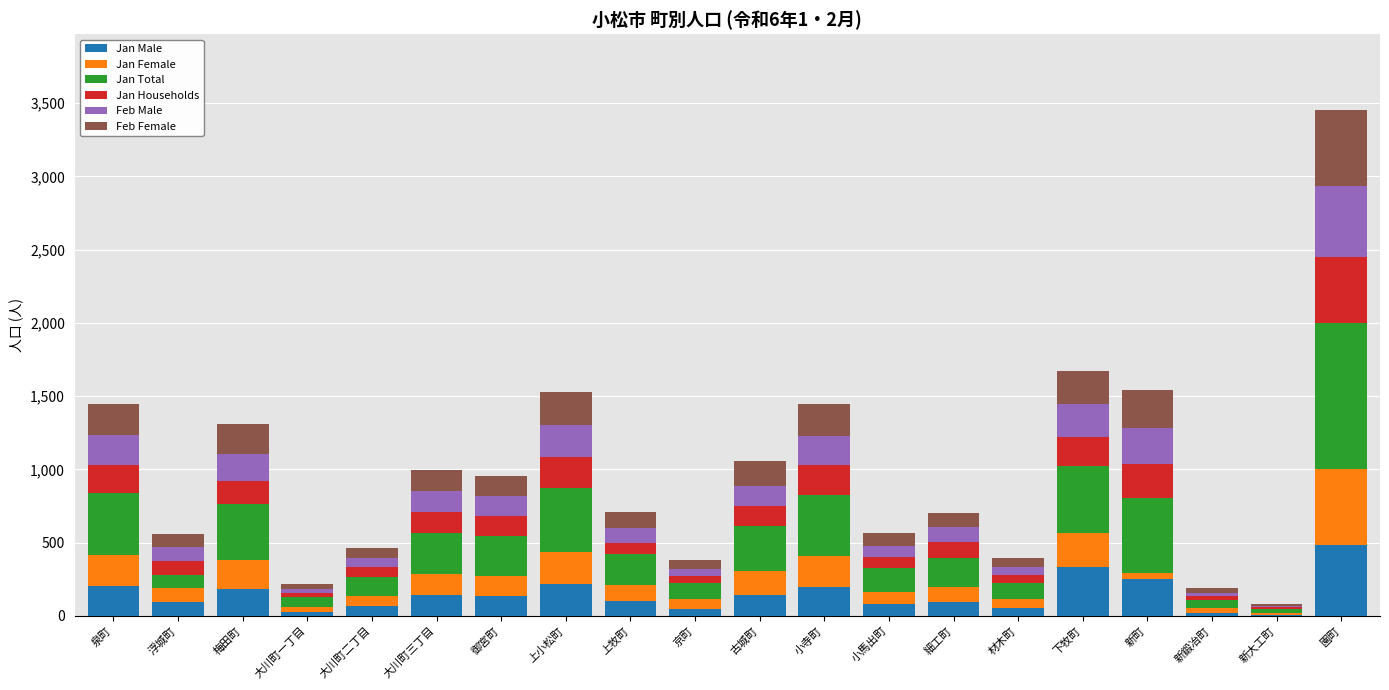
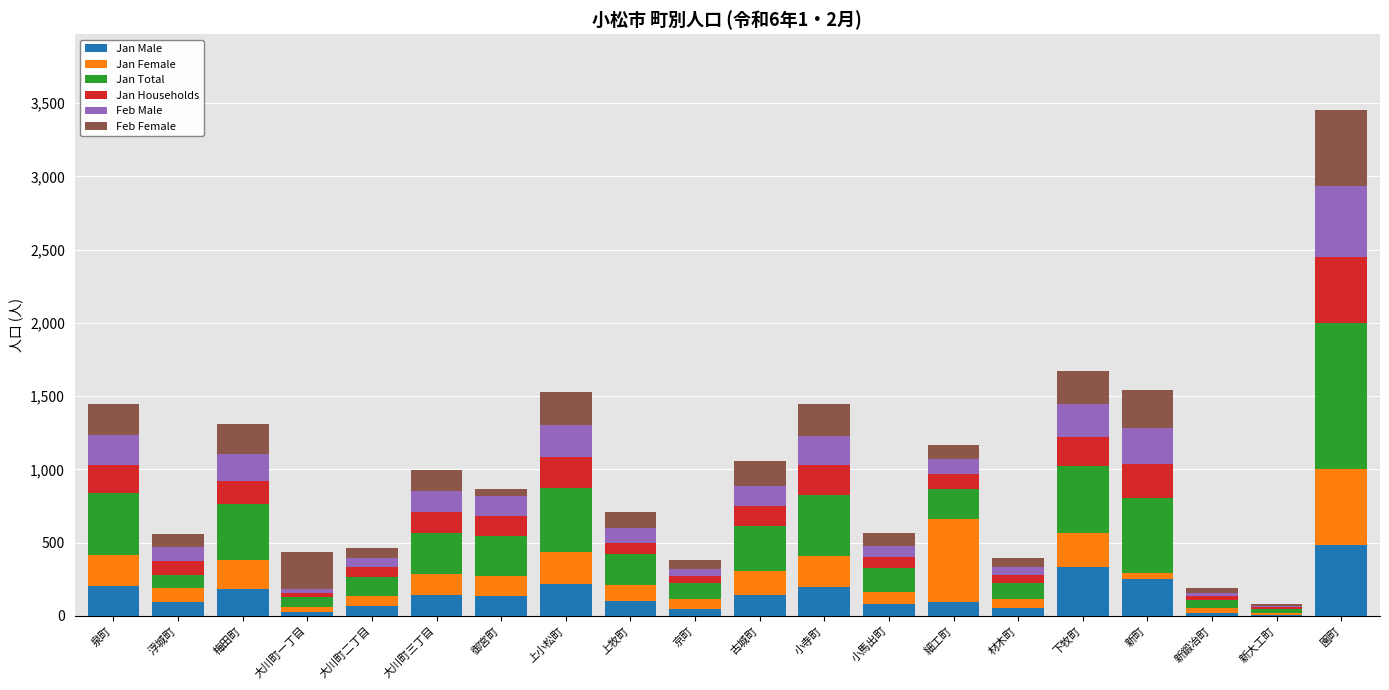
  {
    "Jan Male": {
      "泉町": "210",
      "浮城町": "100",
      "梅田町": "180",
      "大川町一丁目": "30",
      "大川町二丁目": "70",
      "大川町三丁目": "140",
      "御宮町": "130",
      "上小松町": "220",
      "上牧町": "110",
      "京町": "50",
      "古城町": "140",
      "小寺町": "200",
      "小馬出町": "80",
      "細工町": "100",
      "材木町": "50",
      "下牧町": "330",
      "新町": "250",
      "新鍛冶町": "20",
      "園町": "490"
    },
    "Jan Female": {
      "泉町": "210",
      "浮城町": "90",
      "梅田町": "200",
      "大川町一丁目": "40",
      "大川町二丁目": "70",
      "大川町三丁目": "140",
      "御宮町": "140",
      "上小松町": "220",
      "上牧町": "110",
      "京町": "60",
      "古城町": "170",
      "小寺町": "210",
      "小馬出町": "90",
-     "細工町": "100",
+     "細工町": "570",
      "材木町": "60",
      "下牧町": "240",
      "新町": "40",
      "新鍛冶町": "30",
      "園町": "520"
    },
    "Jan Total": {
      "泉町": "420",
      "浮城町": "90",
      "梅田町": "380",
      "大川町一丁目": "60",
      "大川町二丁目": "130",
      "大川町三丁目": "280",
      "御宮町": "270",
      "上小松町": "440",
      "上牧町": "210",
      "京町": "110",
      "古城町": "310",
      "小寺町": "410",
      "小馬出町": "160",
      "細工町": "200",
      "材木町": "110",
      "下牧町": "460",
      "新町": "510",
      "新鍛冶町": "60",
      "新大工町": "20",
      "園町": "1,000"
    },
    "Jan Households": {
      "泉町": "190",
      "浮城町": "90",
      "梅田町": "160",
      "大川町一丁目": "30",
      "大川町二丁目": "60",
      "大川町三丁目": "140",
      "御宮町": "140",
      "上小松町": "210",
      "上牧町": "70",
      "京町": "50",
      "古城町": "130",
      "小寺町": "210",
      "小馬出町": "70",
      "細工町": "110",
      "材木町": "60",
      "下牧町": "200",
      "新町": "230",
      "新鍛冶町": "30",
      "園町": "450"
    },
    "Feb Male": {
      "泉町": "200",
      "浮城町": "100",
      "梅田町": "180",
      "大川町一丁目": "30",
      "大川町二丁目": "70",
      "大川町三丁目": "140",
      "御宮町": "130",
      "上小松町": "220",
      "上牧町": "110",
      "京町": "50",
      "古城町": "140",
      "小寺町": "200",
      "小馬出町": "80",
      "細工町": "100",
      "材木町": "50",
      "下牧町": "220",
      "新町": "250",
      "新鍛冶町": "20",
      "園町": "490"
    },
    "Feb Female": {
      "泉町": "210",
      "浮城町": "90",
      "梅田町": "200",
-     "大川町一丁目": "40",
+     "大川町一丁目": "250",
      "大川町二丁目": "70",
      "大川町三丁目": "140",
-     "御宮町": "140",
+     "御宮町": "50",
      "上小松町": "220",
      "上牧町": "110",
      "京町": "60",
      "古城町": "170",
      "小寺町": "210",
      "小馬出町": "90",
      "細工町": "100",
      "材木町": "60",
      "下牧町": "230",
      "新町": "260",
      "新鍛冶町": "30",
      "園町": "520"
    }
  }
